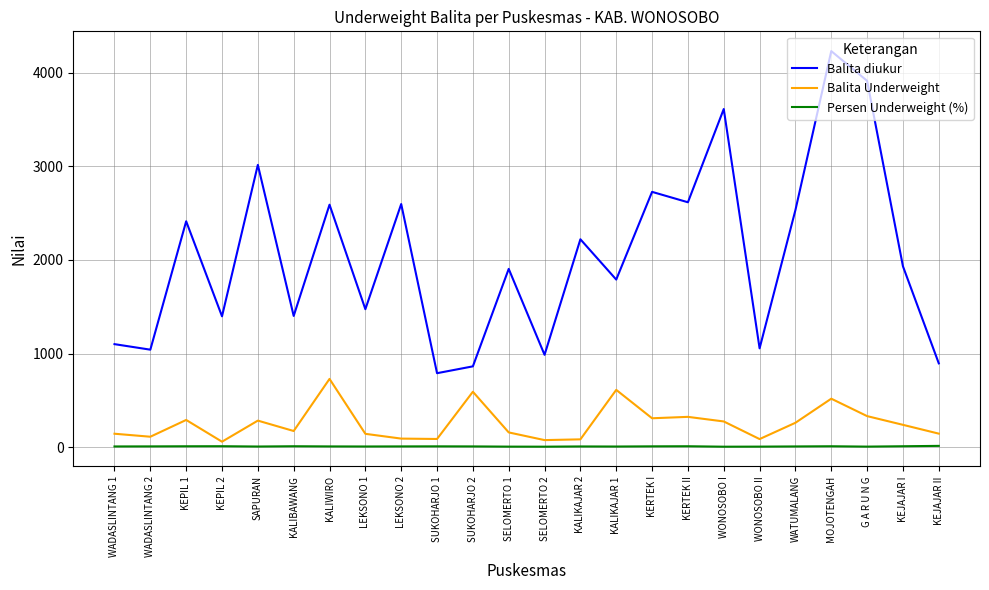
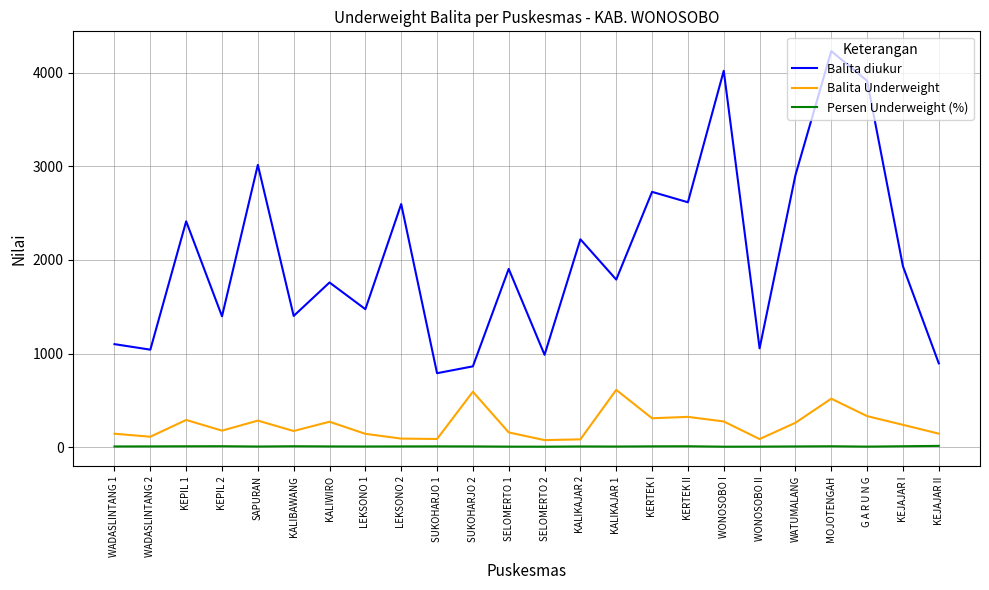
  {
    "Balita diukur": {
      "WADASLINTANG 1": 1100,
      "WADASLINTANG 2": 1000,
      "KEPIL 1": 2400,
      "KEPIL 2": 1400,
      "SAPURAN": 3000,
      "KALIBAWANG": 1400,
-     "KALIWIRO": 2600,
+     "KALIWIRO": 1800,
      "LEKSONO 1": 1500,
      "LEKSONO 2": 2600,
      "SUKOHARJO 1": 800,
      "SUKOHARJO 2": 900,
      "SELOMERTO 1": 1900,
      "SELOMERTO 2": 1000,
      "KALIKAJAR 2": 2200,
      "KALIKAJAR 1": 1800,
      "KERTEK I": 2700,
      "KERTEK II": 2600,
-     "WONOSOBO I": 3600,
+     "WONOSOBO I": 4000,
      "WONOSOBO II": 1100,
-     "WATUMALANG": 2500,
+     "WATUMALANG": 2900,
      "KEJAJAR I": 1900,
      "KEJAJAR II": 900
    },
    "Balita Underweight": {
      "WADASLINTANG 1": 100,
      "WADASLINTANG 2": 100,
      "KEPIL 1": 300,
-     "KEPIL 2": 100,
+     "KEPIL 2": 200,
      "SAPURAN": 300,
      "KALIBAWANG": 200,
-     "KALIWIRO": 700,
+     "KALIWIRO": 300,
      "LEKSONO 1": 100,
      "LEKSONO 2": 100,
      "SUKOHARJO 1": 100,
      "SUKOHARJO 2": 600,
      "SELOMERTO 1": 200,
      "SELOMERTO 2": 100,
      "KALIKAJAR 2": 100,
      "KALIKAJAR 1": 600,
      "KERTEK I": 300,
      "KERTEK II": 300,
      "WONOSOBO I": 300,
      "WONOSOBO II": 100,
      "WATUMALANG": 300,
      "MOJOTENGAH": 500,
      "G A R U N G": 300,
      "KEJAJAR I": 200,
      "KEJAJAR II": 100
    },
    "Persen Underweight (%)": {
      "WADASLINTANG 1": 0,
      "WADASLINTANG 2": 0,
      "KEPIL 1": 0,
      "KEPIL 2": 0,
      "SAPURAN": 0,
      "KALIBAWANG": 0,
      "KALIWIRO": 0,
      "LEKSONO 1": 0,
      "LEKSONO 2": 0,
      "SUKOHARJO 1": 0,
      "SUKOHARJO 2": 0,
      "SELOMERTO 1": 0,
      "SELOMERTO 2": 0,
      "KALIKAJAR 2": 0,
      "KALIKAJAR 1": 0,
      "KERTEK I": 0,
      "KERTEK II": 0,
      "WONOSOBO I": 0,
      "WONOSOBO II": 0,
      "WATUMALANG": 0,
      "MOJOTENGAH": 0,
      "G A R U N G": 0,
      "KEJAJAR I": 0,
      "KEJAJAR II": 0
    }
  }
